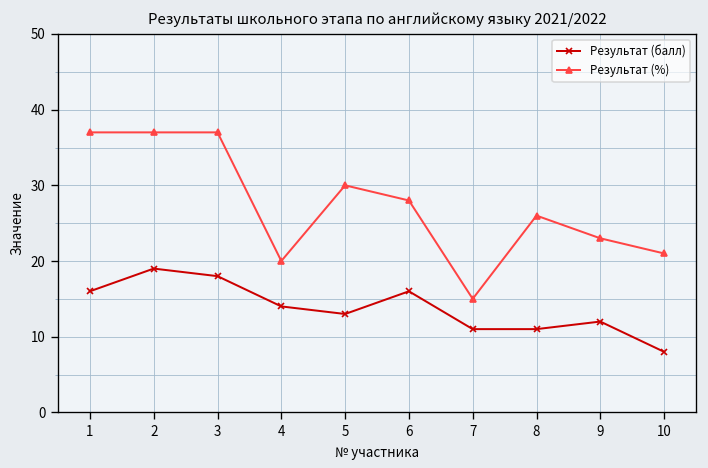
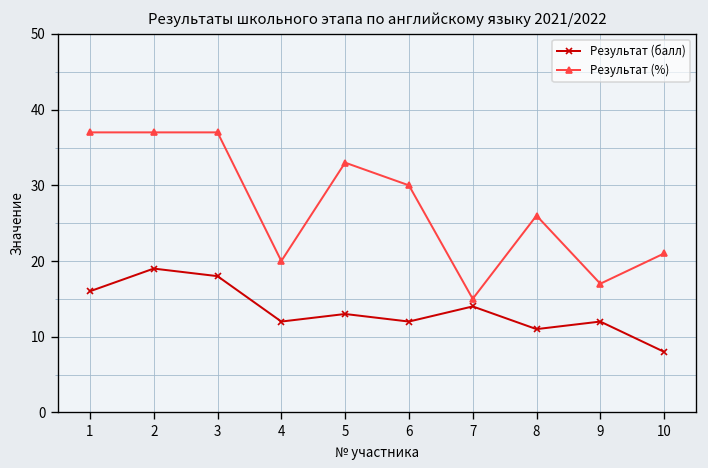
  {
    "Результат (балл)": {
      "1": 16,
      "2": 19,
      "3": 18,
-     "4": 14,
+     "4": 12,
      "5": 13,
-     "6": 16,
-     "7": 11,
+     "6": 12,
+     "7": 14,
      "8": 11,
      "9": 12,
      "10": 8
    },
    "Результат (%)": {
      "1": 37,
      "2": 37,
      "3": 37,
      "4": 20,
-     "5": 30,
-     "6": 28,
+     "5": 33,
+     "6": 30,
      "7": 15,
      "8": 26,
-     "9": 23,
+     "9": 17,
      "10": 21
    }
  }
